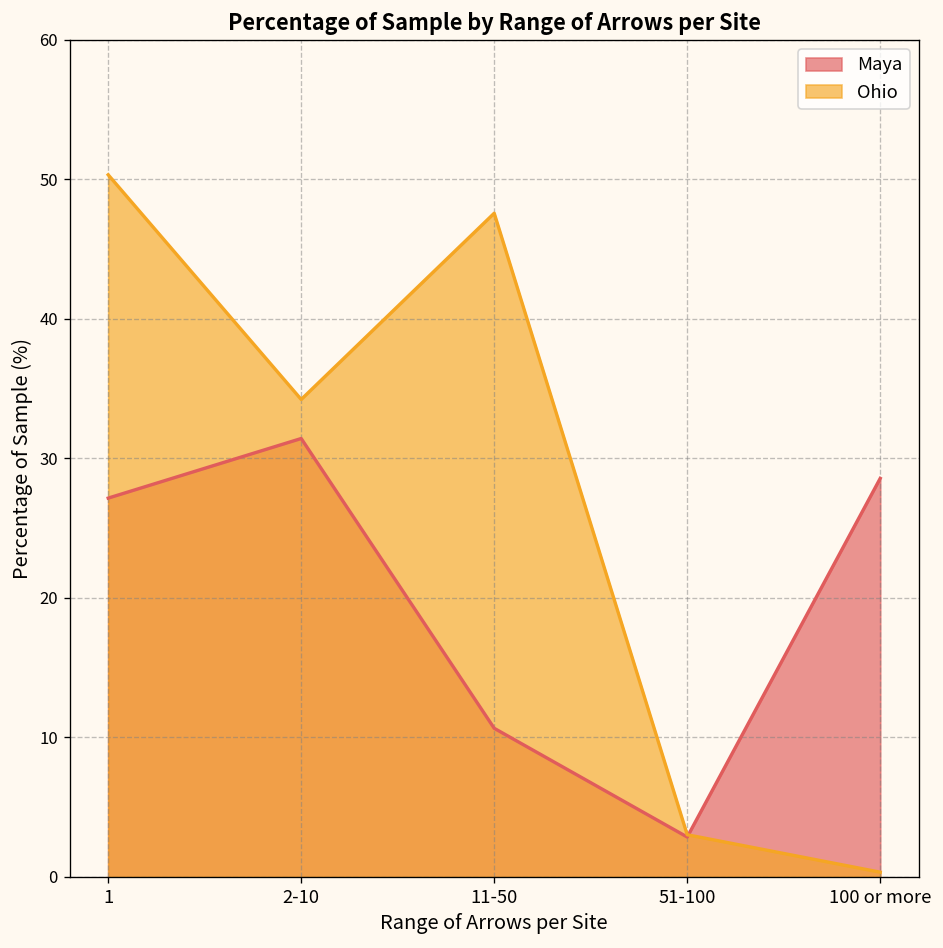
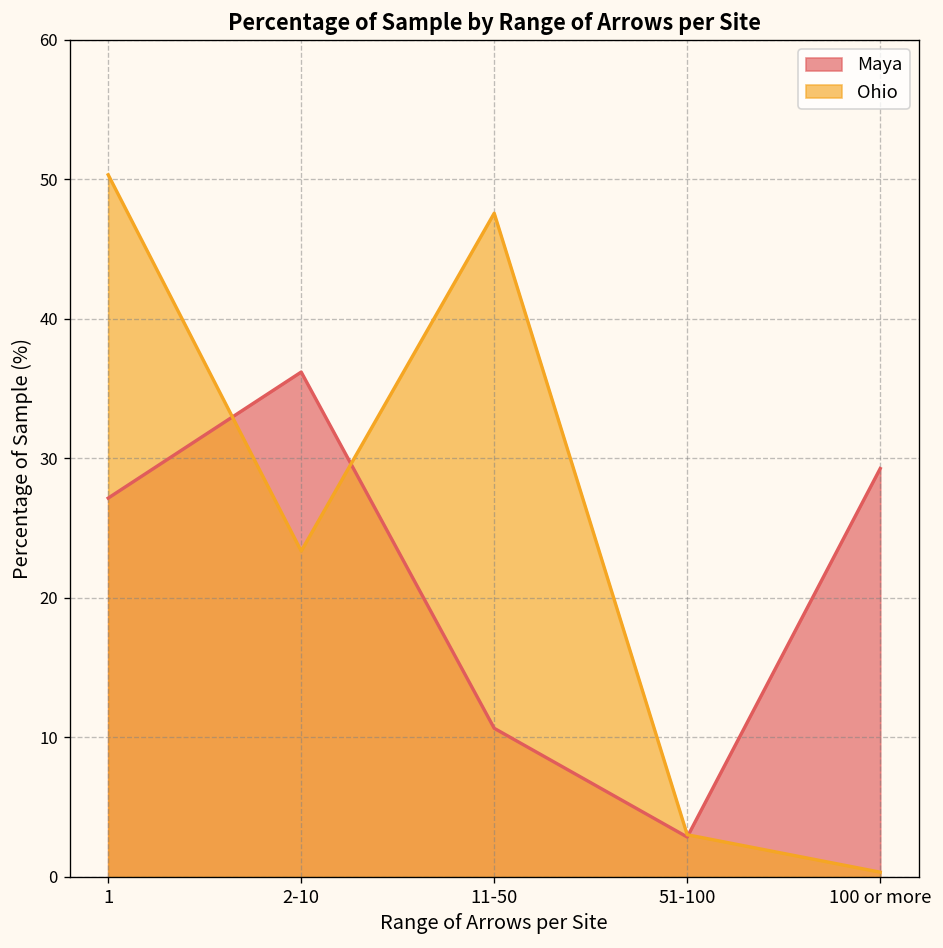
  {
    "Maya": {
      "1": 27.2,
-     "2-10": 31.4,
+     "2-10": 36.2,
      "11-50": 10.7,
-     "100 or more": 28.6
+     "100 or more": 29.3
    },
    "Ohio": {
      "1": 50.3,
-     "2-10": 34.2,
+     "2-10": 23.4,
      "11-50": 47.6,
      "100 or more": 0.3
    }
  }
